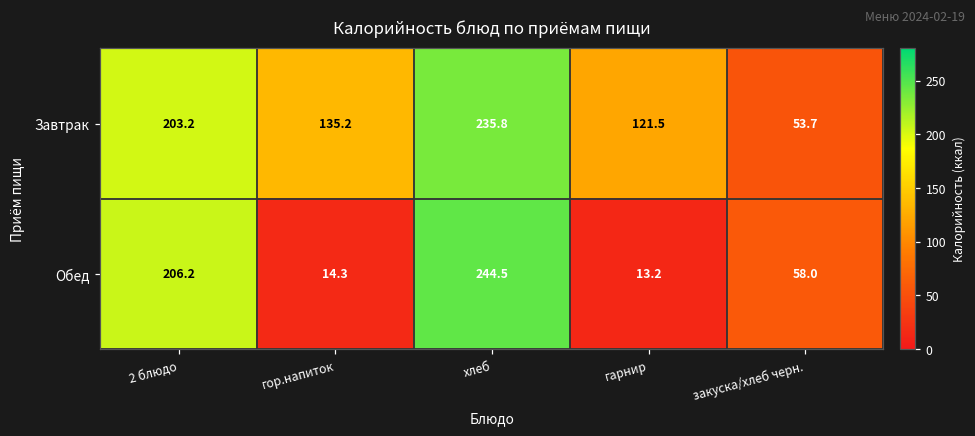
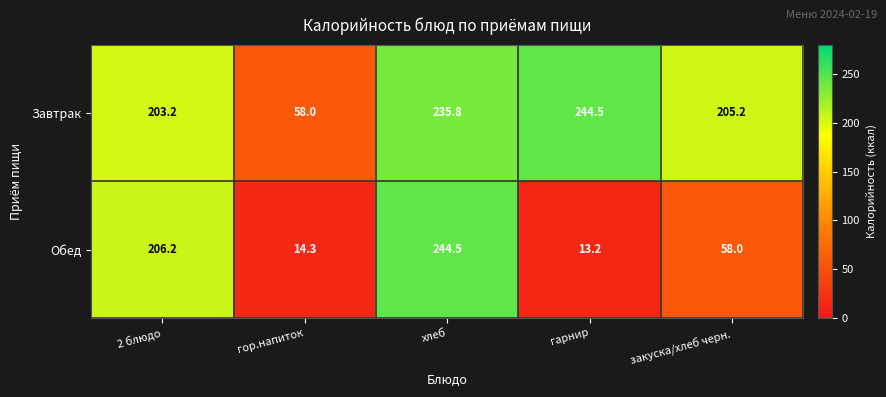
  {
    "Завтрак": {
      "2 блюдо": 203.2,
-     "гор.напиток": 135.2,
+     "гор.напиток": 58.0,
      "хлеб": 235.8,
-     "гарнир": 121.5,
-     "закуска/хлеб черн.": 53.7
+     "гарнир": 244.5,
+     "закуска/хлеб черн.": 205.2
    },
    "Обед": {
      "2 блюдо": 206.2,
      "гор.напиток": 14.3,
      "хлеб": 244.5,
      "гарнир": 13.2,
      "закуска/хлеб черн.": 58.0
    }
  }
